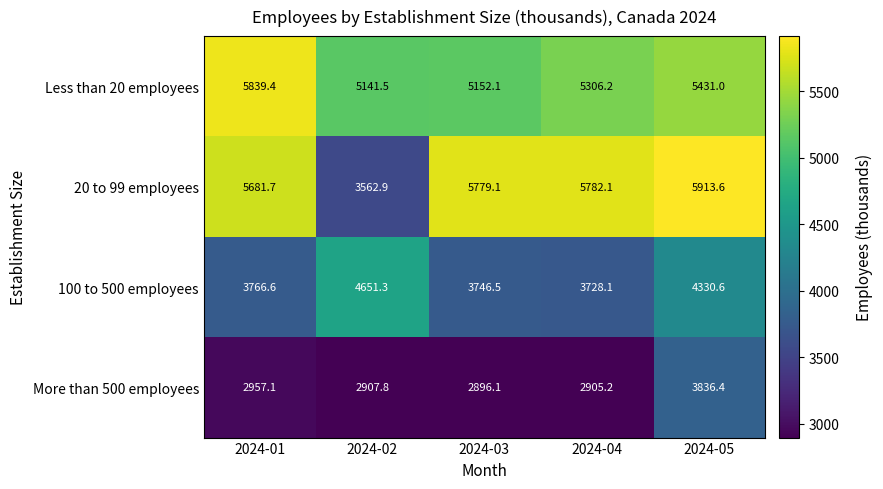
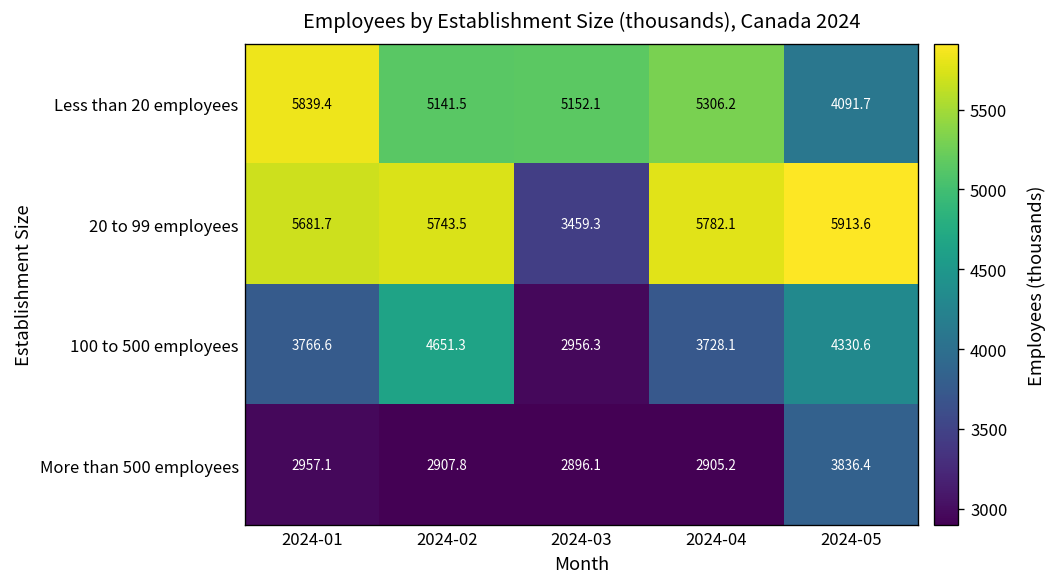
  {
    "Less than 20 employees": {
      "2024-01": 5839.4,
      "2024-02": 5141.5,
      "2024-03": 5152.1,
      "2024-04": 5306.2,
-     "2024-05": 5431.0
+     "2024-05": 4091.7
    },
    "20 to 99 employees": {
      "2024-01": 5681.7,
-     "2024-02": 3562.9,
-     "2024-03": 5779.1,
+     "2024-02": 5743.5,
+     "2024-03": 3459.3,
      "2024-04": 5782.1,
      "2024-05": 5913.6
    },
    "100 to 500 employees": {
      "2024-01": 3766.6,
      "2024-02": 4651.3,
-     "2024-03": 3746.5,
+     "2024-03": 2956.3,
      "2024-04": 3728.1,
      "2024-05": 4330.6
    },
    "More than 500 employees": {
      "2024-01": 2957.1,
      "2024-02": 2907.8,
      "2024-03": 2896.1,
      "2024-04": 2905.2,
      "2024-05": 3836.4
    }
  }
